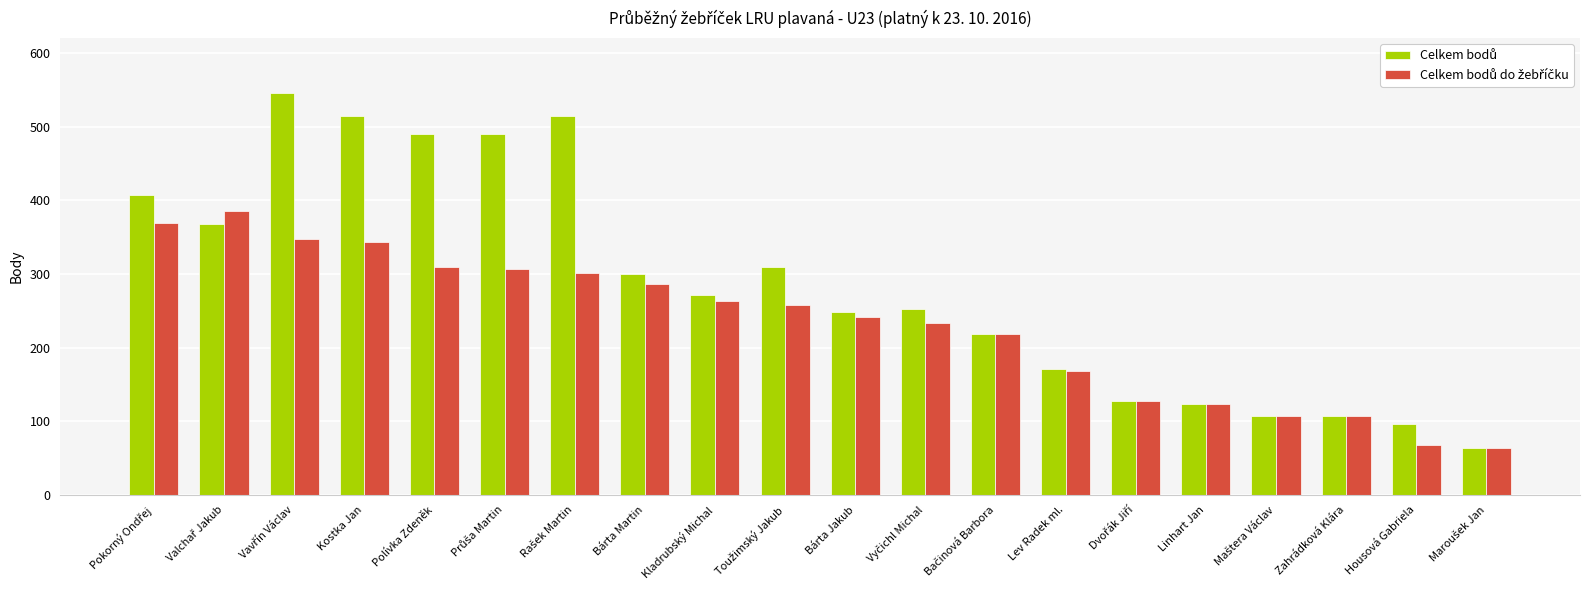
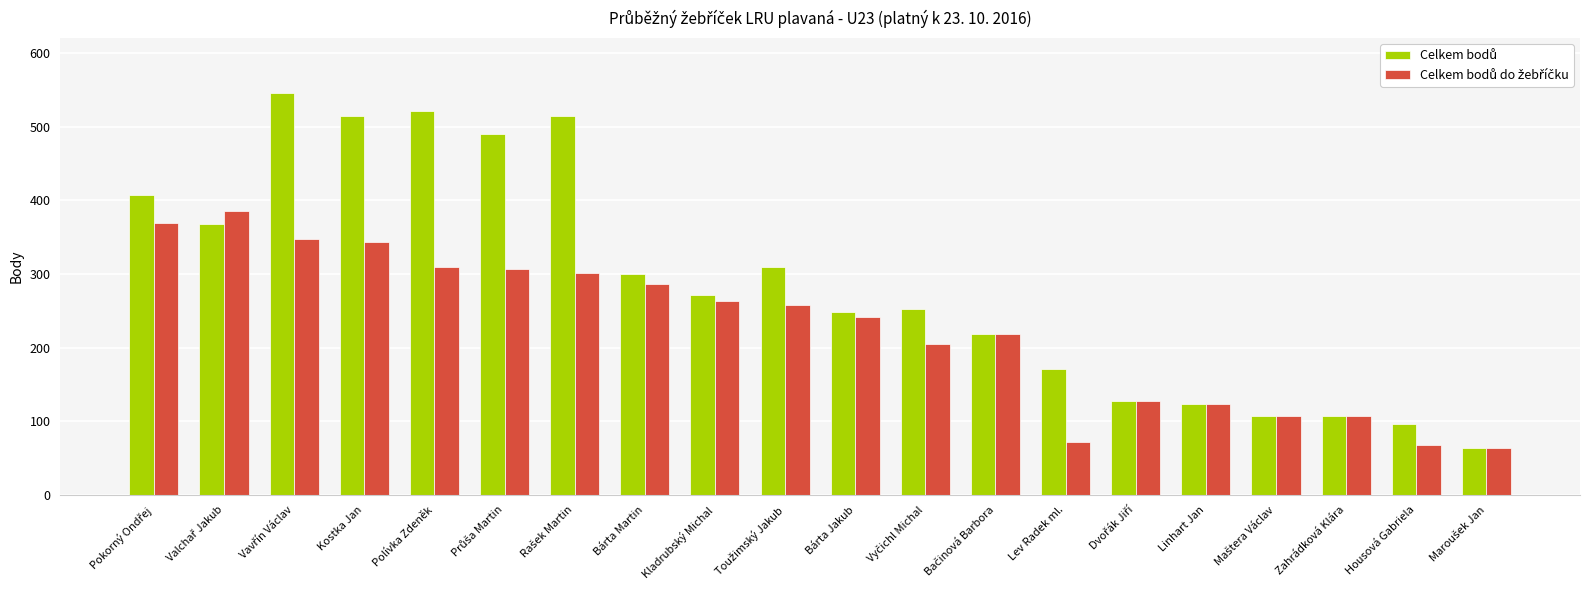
  {
    "Celkem bodů": {
      "Pokorný Ondřej": 410,
      "Valchař Jakub": 370,
      "Vavřín Václav": 550,
      "Kostka Jan": 510,
-     "Polívka Zdeněk": 490,
+     "Polívka Zdeněk": 520,
      "Průša Martin": 490,
      "Rašek Martin": 510,
      "Bárta Martin": 300,
      "Kladrubský Michal": 270,
      "Toužimský Jakub": 310,
      "Bárta Jakub": 250,
      "Vyčichl Michal": 250,
      "Bačinová Barbora": 220,
      "Lev Radek ml.": 170,
      "Dvořák Jiří": 130,
      "Linhart Jan": 120,
      "Maštera Václav": 110,
      "Zahrádková Klára": 110,
      "Housová Gabriela": 100,
      "Maroušek Jan": 60
    },
    "Celkem bodů do žebříčku": {
      "Pokorný Ondřej": 370,
      "Valchař Jakub": 390,
      "Vavřín Václav": 350,
      "Kostka Jan": 340,
      "Polívka Zdeněk": 310,
      "Průša Martin": 310,
      "Rašek Martin": 300,
      "Bárta Martin": 290,
      "Kladrubský Michal": 260,
      "Toužimský Jakub": 260,
      "Bárta Jakub": 240,
-     "Vyčichl Michal": 230,
+     "Vyčichl Michal": 210,
      "Bačinová Barbora": 220,
-     "Lev Radek ml.": 170,
+     "Lev Radek ml.": 70,
      "Dvořák Jiří": 130,
      "Linhart Jan": 120,
      "Maštera Václav": 110,
      "Zahrádková Klára": 110,
      "Housová Gabriela": 70,
      "Maroušek Jan": 60
    }
  }
